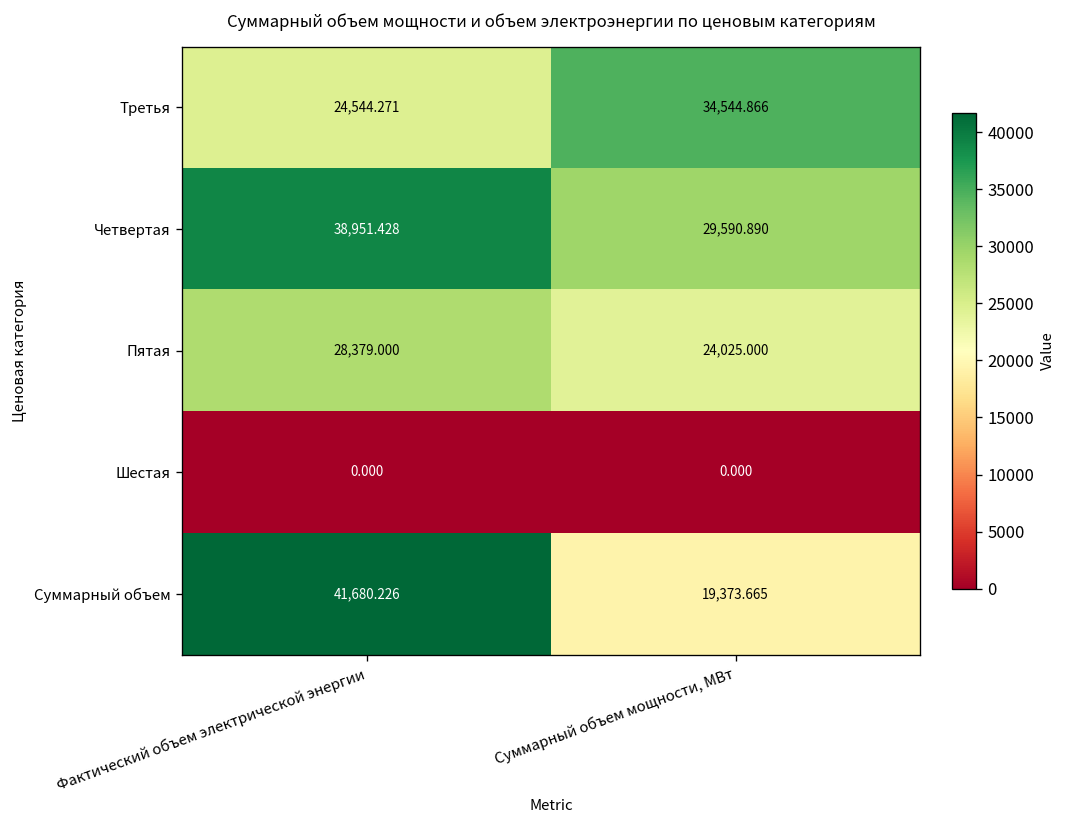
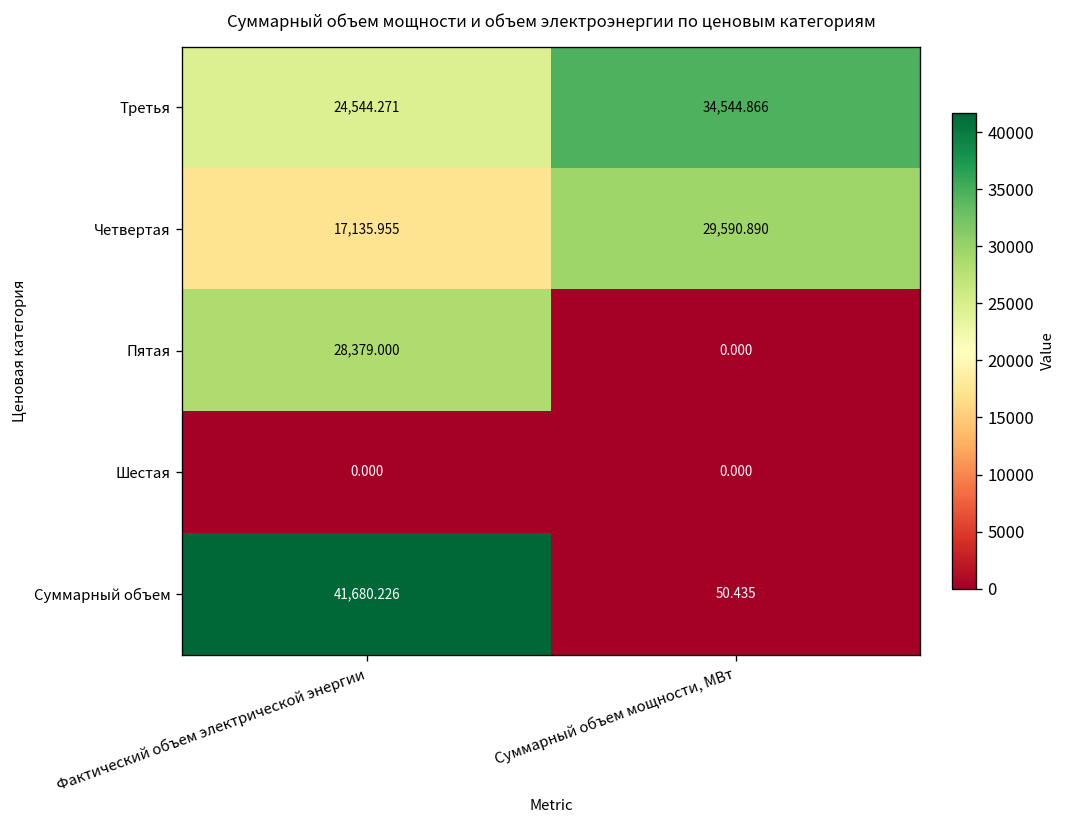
  {
    "Третья": {
      "Фактический объем электрической энергии": "24,544.271",
      "Суммарный объем мощности, МВт": "34,544.866"
    },
    "Четвертая": {
-     "Фактический объем электрической энергии": "38,951.428",
+     "Фактический объем электрической энергии": "17,135.955",
      "Суммарный объем мощности, МВт": "29,590.890"
    },
    "Пятая": {
      "Фактический объем электрической энергии": "28,379.000",
-     "Суммарный объем мощности, МВт": "24,025.000"
+     "Суммарный объем мощности, МВт": "0.000"
    },
    "Шестая": {
      "Фактический объем электрической энергии": "0.000",
      "Суммарный объем мощности, МВт": "0.000"
    },
    "Суммарный объем": {
      "Фактический объем электрической энергии": "41,680.226",
-     "Суммарный объем мощности, МВт": "19,373.665"
+     "Суммарный объем мощности, МВт": "50.435"
    }
  }
